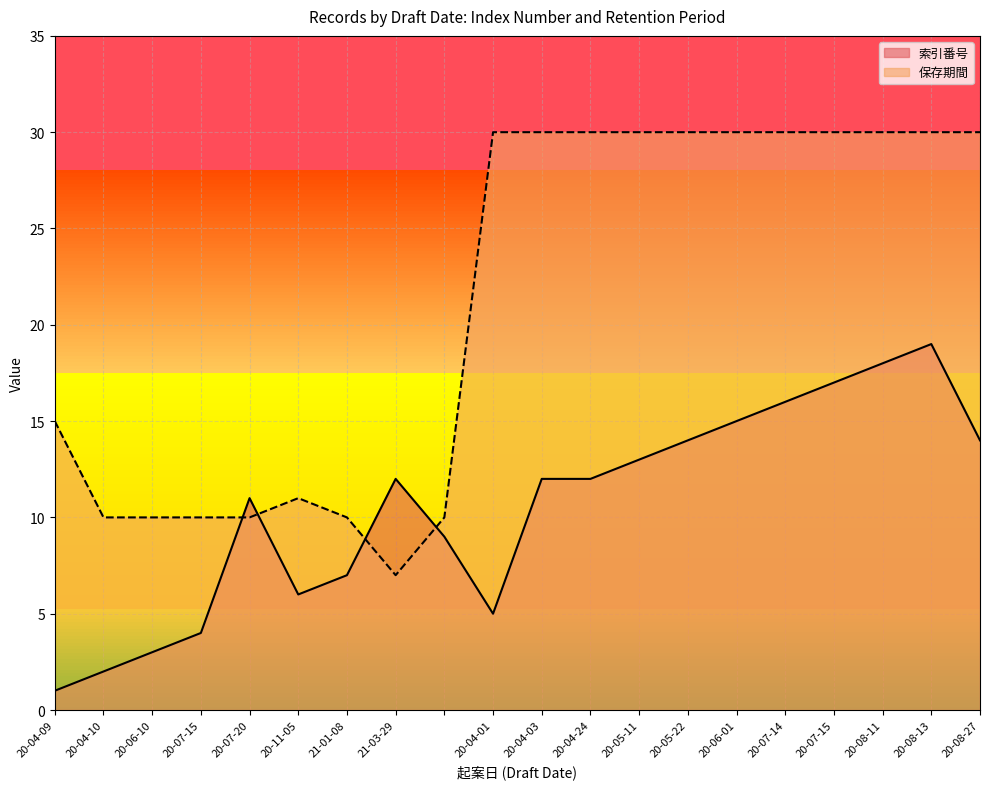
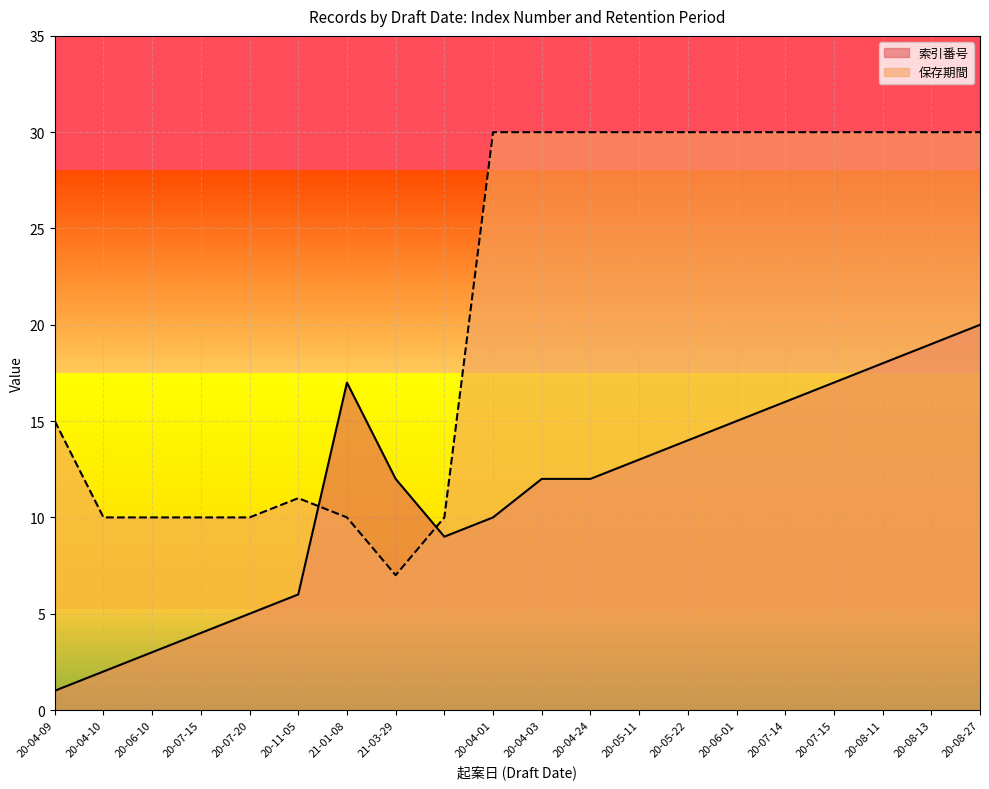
  {
    "索引番号": {
      "20-04-09": 1,
      "20-04-10": 2,
      "20-06-10": 3,
-     "20-07-20": 11,
+     "20-07-20": 5,
      "20-11-05": 6,
-     "21-01-08": 7,
+     "21-01-08": 17,
      "21-03-29": 12,
-     "20-04-01": 5,
+     "20-04-01": 10,
      "20-04-03": 12,
      "20-04-24": 12,
      "20-05-11": 13,
      "20-05-22": 14,
      "20-06-01": 15,
      "20-07-14": 16,
      "20-08-11": 18,
      "20-08-13": 19,
-     "20-08-27": 14
+     "20-08-27": 20
    },
    "保存期間": {
      "20-04-09": 15,
      "20-04-10": 10,
      "20-06-10": 10,
      "20-07-20": 10,
      "20-11-05": 11,
      "21-01-08": 10,
      "21-03-29": 7,
      "20-04-01": 30,
      "20-04-03": 30,
      "20-04-24": 30,
      "20-05-11": 30,
      "20-05-22": 30,
      "20-06-01": 30,
      "20-07-14": 30,
      "20-08-11": 30,
      "20-08-13": 30,
      "20-08-27": 30
    }
  }
